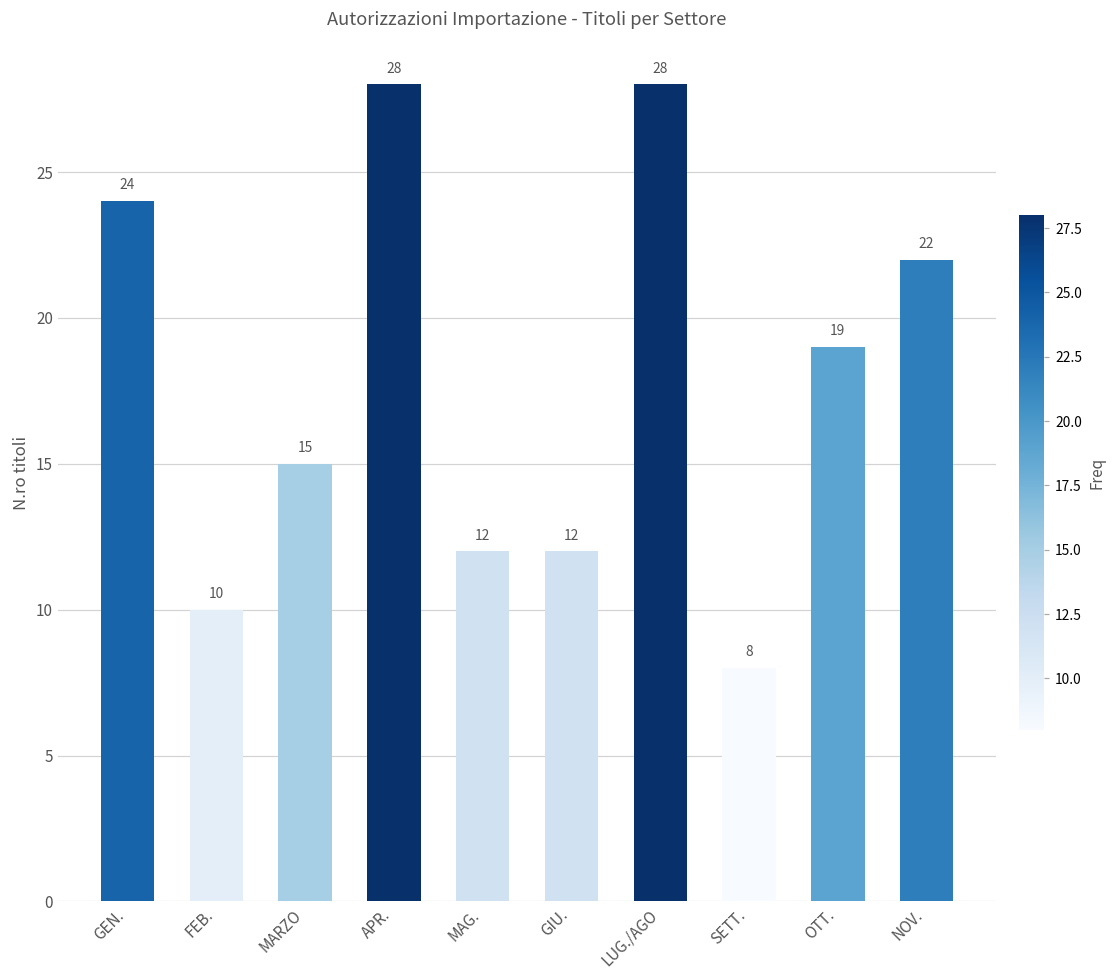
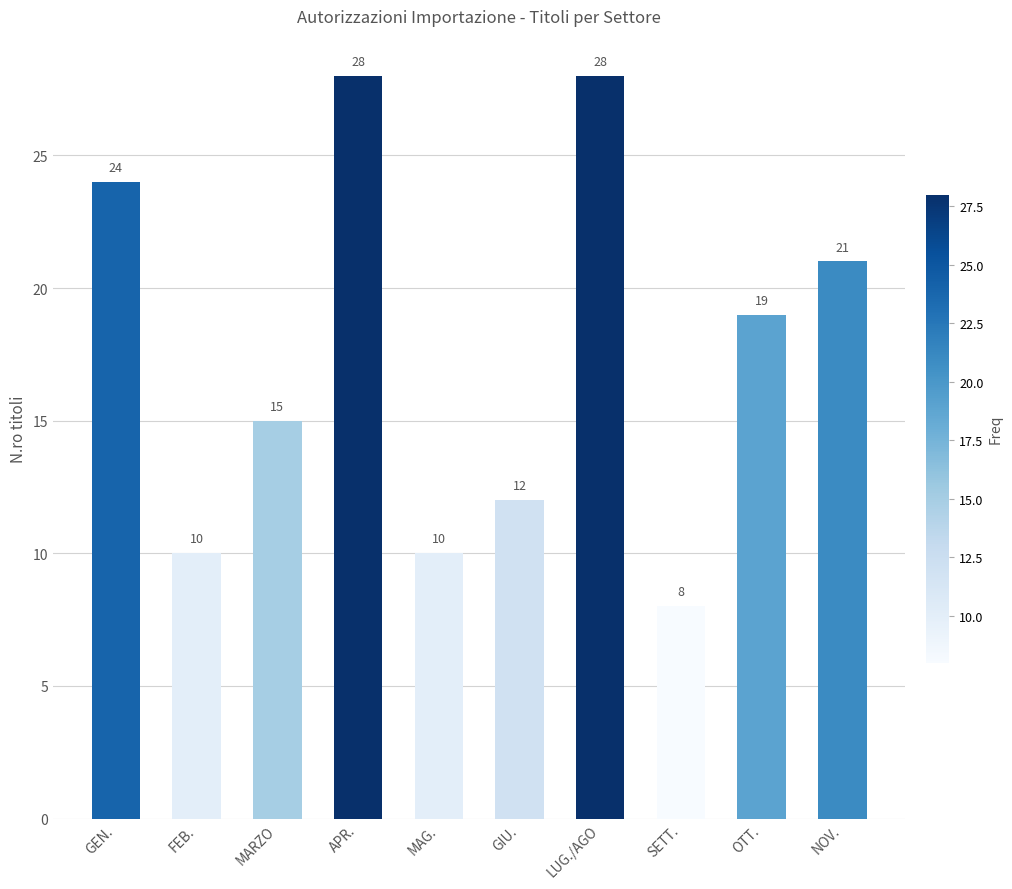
  {
    "GEN.": 24,
    "FEB.": 10,
    "MARZO": 15,
    "APR.": 28,
-   "MAG.": 12,
+   "MAG.": 10,
    "GIU.": 12,
    "LUG./AGO": 28,
    "SETT.": 8,
    "OTT.": 19,
-   "NOV.": 22
+   "NOV.": 21
  }
